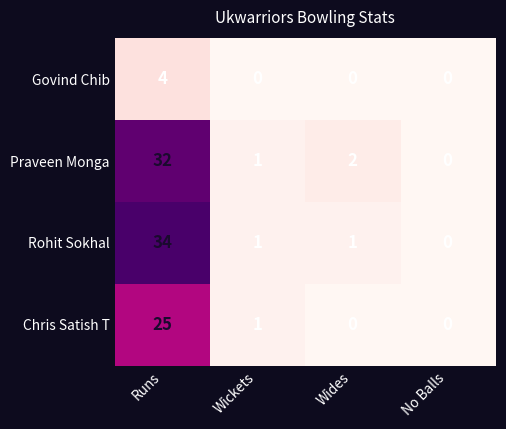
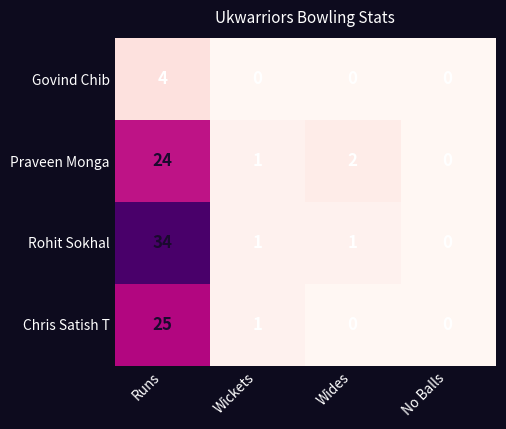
  {
    "Praveen Monga": {
-     "Runs": 32
+     "Runs": 24
    },
    "Rohit Sokhal": {
      "Runs": 34
    },
    "Chris Satish T": {
      "Runs": 25
    }
  }
